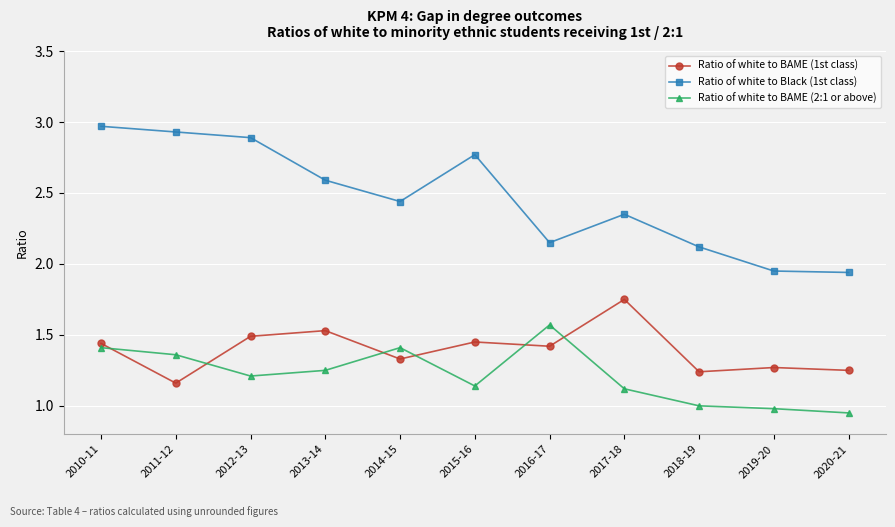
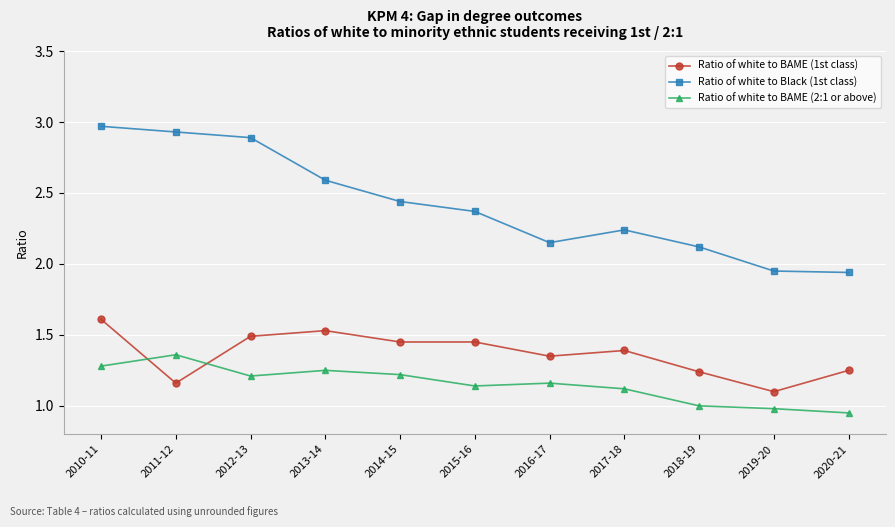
  {
    "Ratio of white to BAME (1st class)": {
-     "2010-11": 1.44,
+     "2010-11": 1.61,
      "2011-12": 1.16,
      "2012-13": 1.49,
      "2013-14": 1.53,
-     "2014-15": 1.33,
+     "2014-15": 1.45,
      "2015-16": 1.45,
-     "2016-17": 1.42,
-     "2017-18": 1.75,
+     "2016-17": 1.35,
+     "2017-18": 1.39,
      "2018-19": 1.24,
-     "2019-20": 1.27,
+     "2019-20": 1.10,
      "2020-21": 1.25
    },
    "Ratio of white to Black (1st class)": {
      "2010-11": 2.97,
      "2011-12": 2.93,
      "2012-13": 2.89,
      "2013-14": 2.59,
      "2014-15": 2.44,
-     "2015-16": 2.77,
+     "2015-16": 2.37,
      "2016-17": 2.15,
-     "2017-18": 2.35,
+     "2017-18": 2.24,
      "2018-19": 2.12,
      "2019-20": 1.95,
      "2020-21": 1.94
    },
    "Ratio of white to BAME (2:1 or above)": {
-     "2010-11": 1.41,
+     "2010-11": 1.28,
      "2011-12": 1.36,
      "2012-13": 1.21,
      "2013-14": 1.25,
-     "2014-15": 1.41,
+     "2014-15": 1.22,
      "2015-16": 1.14,
-     "2016-17": 1.57,
+     "2016-17": 1.16,
      "2017-18": 1.12,
      "2018-19": 1.00,
      "2019-20": 0.98,
      "2020-21": 0.95
    }
  }
